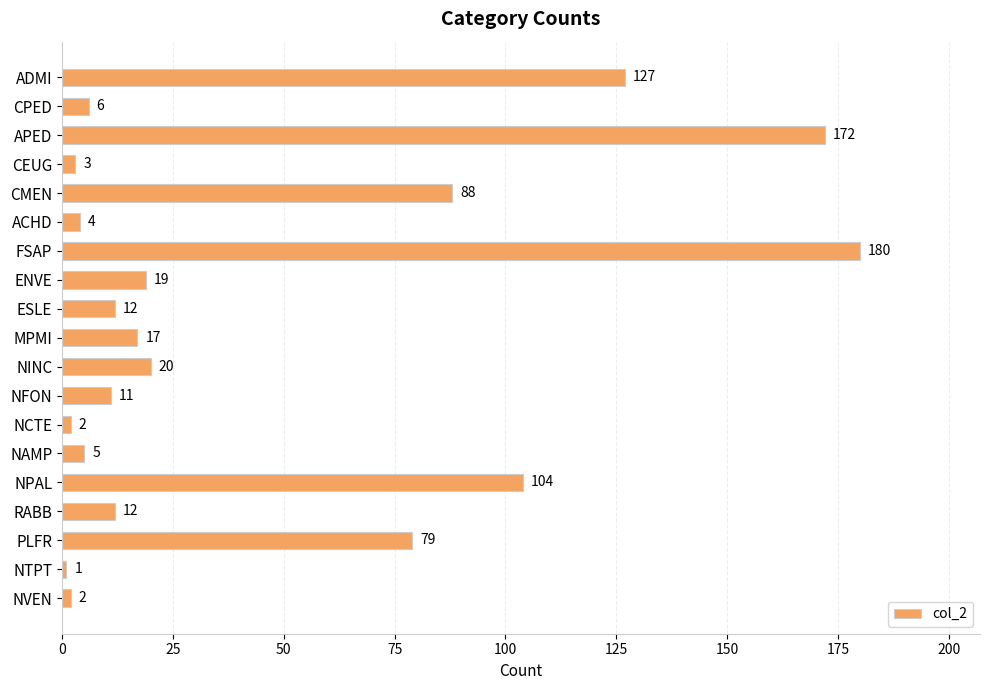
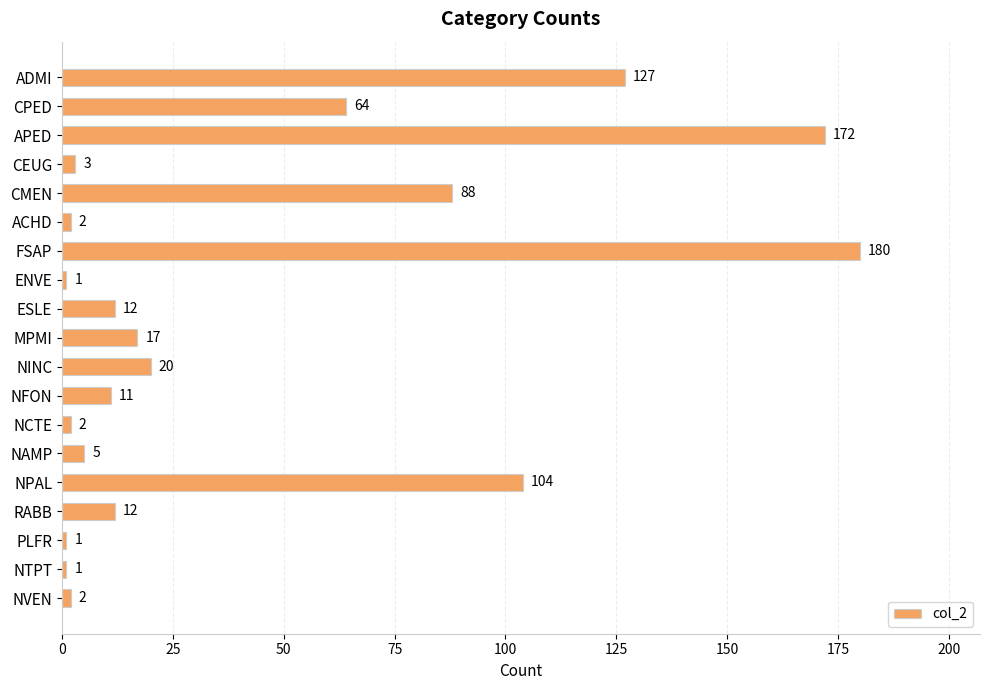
  {
    "ADMI": 127,
-   "CPED": 6,
+   "CPED": 64,
    "APED": 172,
    "CEUG": 3,
    "CMEN": 88,
-   "ACHD": 4,
+   "ACHD": 2,
    "FSAP": 180,
-   "ENVE": 19,
+   "ENVE": 1,
    "ESLE": 12,
    "MPMI": 17,
    "NINC": 20,
    "NFON": 11,
    "NCTE": 2,
    "NAMP": 5,
    "NPAL": 104,
    "RABB": 12,
-   "PLFR": 79,
+   "PLFR": 1,
    "NTPT": 1,
    "NVEN": 2
  }
